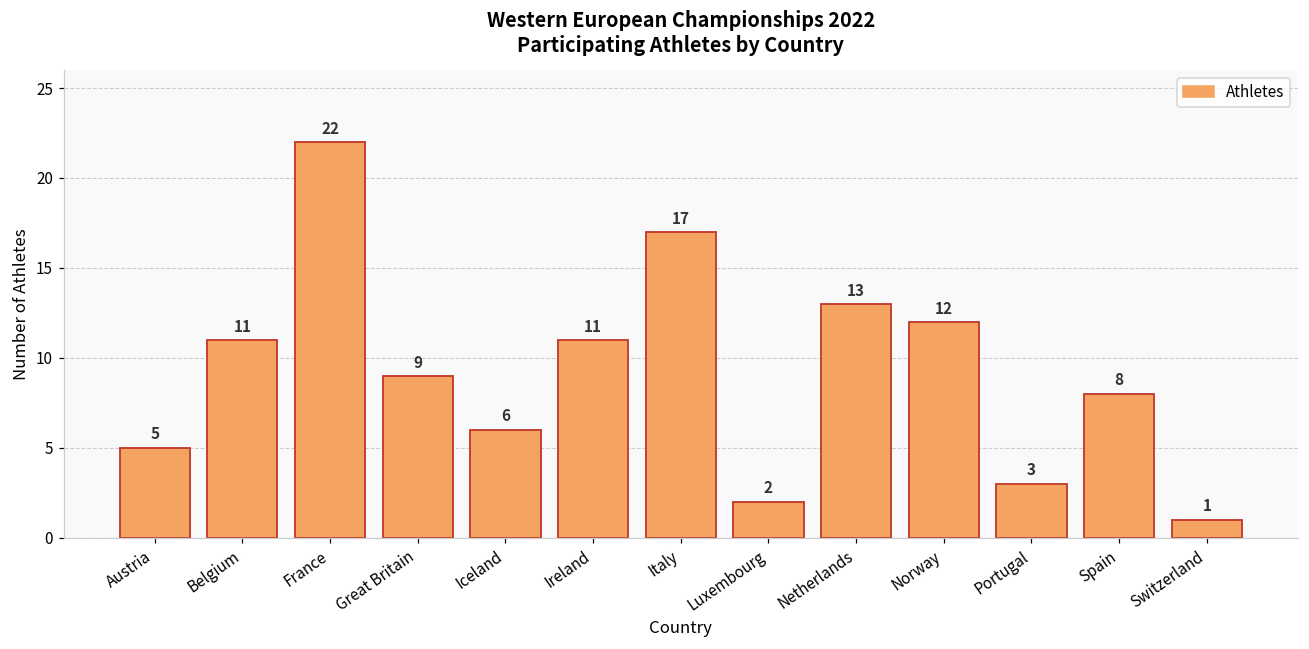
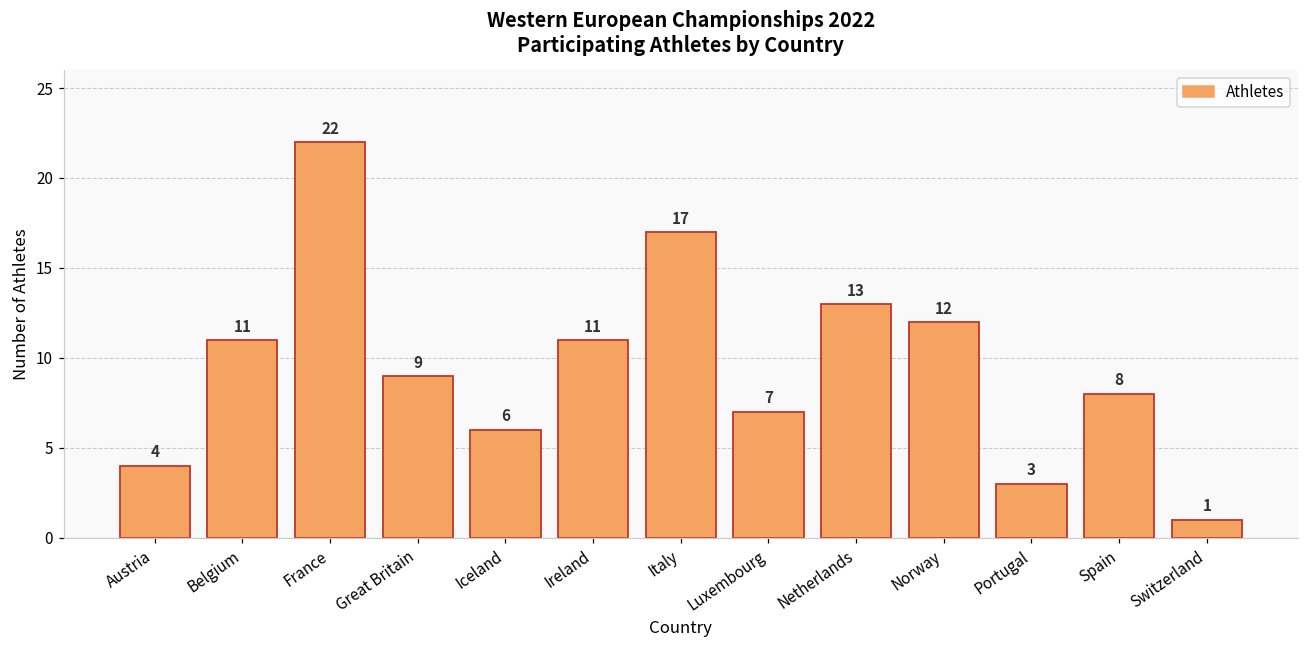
  {
-   "Austria": 5,
+   "Austria": 4,
    "Belgium": 11,
    "France": 22,
    "Great Britain": 9,
    "Iceland": 6,
    "Ireland": 11,
    "Italy": 17,
-   "Luxembourg": 2,
+   "Luxembourg": 7,
    "Netherlands": 13,
    "Norway": 12,
    "Portugal": 3,
    "Spain": 8,
    "Switzerland": 1
  }
